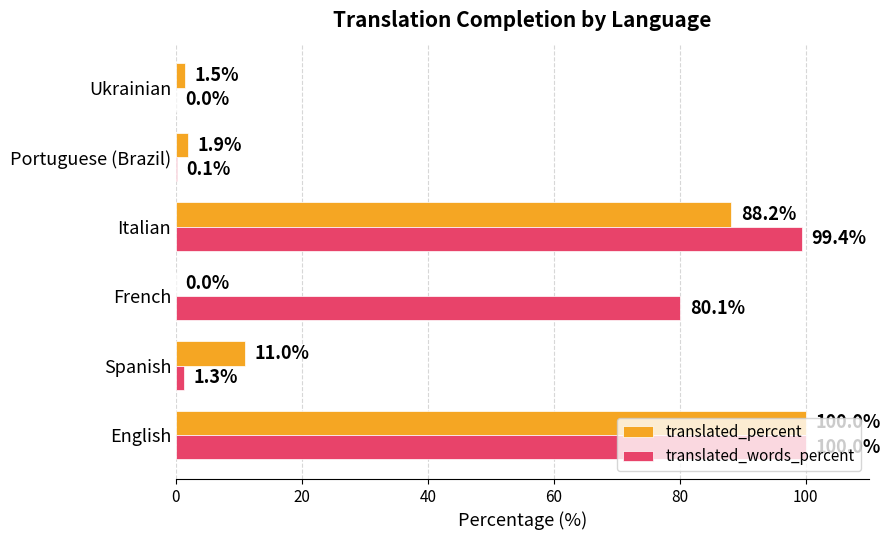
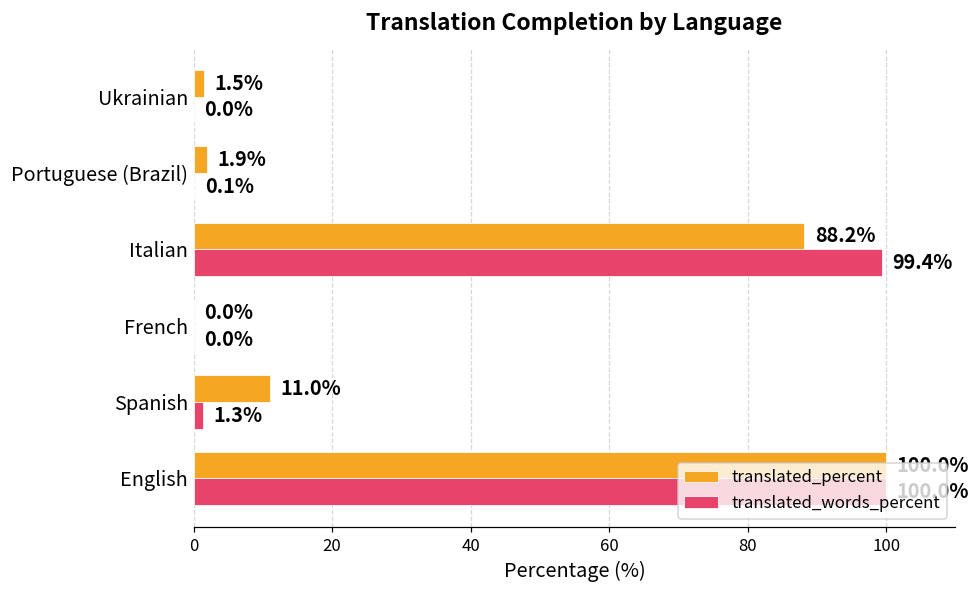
  {
    "translated_percent": {
      "Ukrainian": "1.5%",
      "Portuguese (Brazil)": "1.9%",
      "Italian": "88.2%",
      "French": "0.0%",
      "Spanish": "11.0%"
    },
    "translated_words_percent": {
      "Ukrainian": "0.0%",
      "Portuguese (Brazil)": "0.1%",
      "Italian": "99.4%",
-     "French": "80.1%",
+     "French": "0.0%",
      "Spanish": "1.3%"
    }
  }
